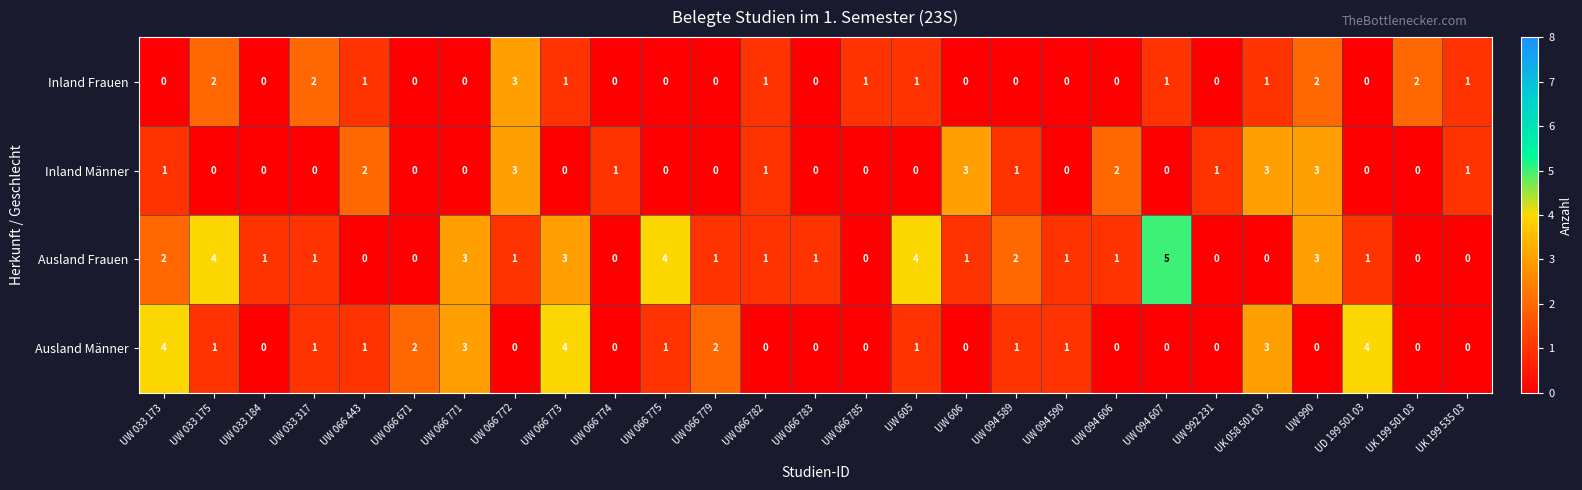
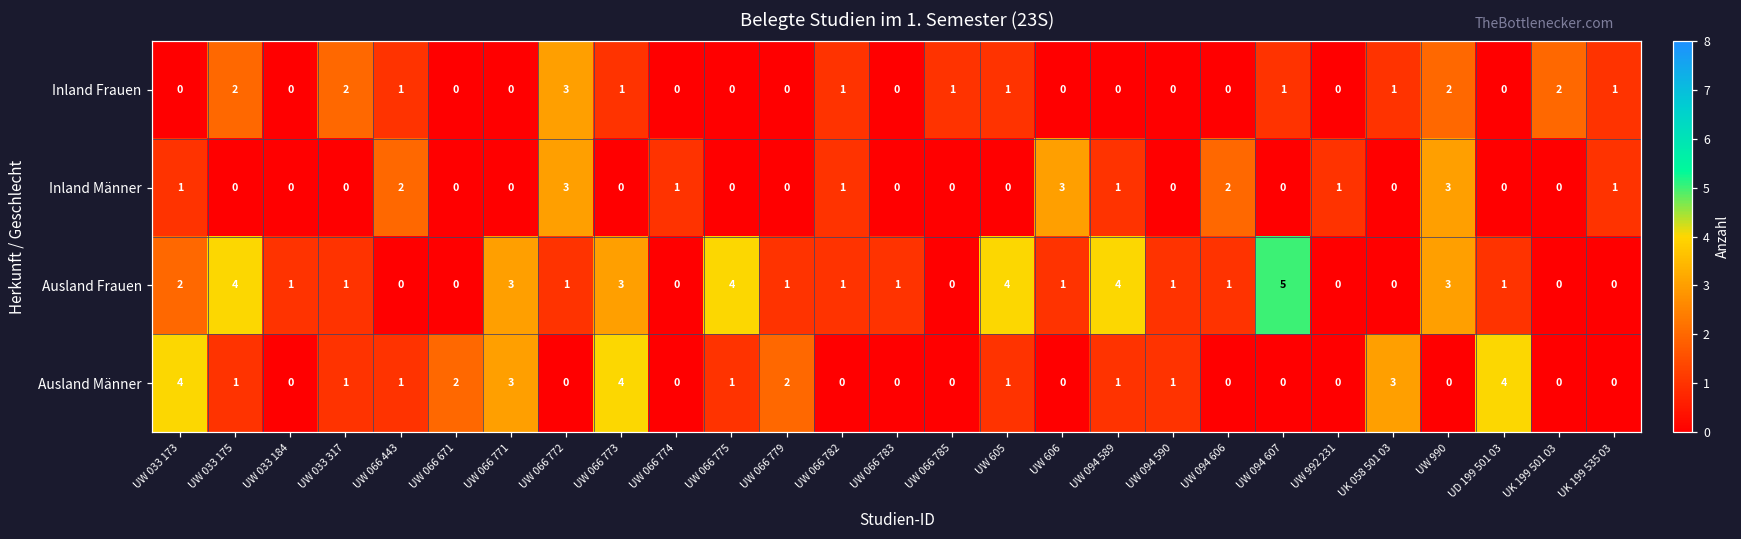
  {
    "Inland Frauen": {
      "UW 033 173": 0,
      "UW 033 175": 2,
      "UW 033 184": 0,
      "UW 033 317": 2,
      "UW 066 443": 1,
      "UW 066 671": 0,
      "UW 066 771": 0,
      "UW 066 772": 3,
      "UW 066 773": 1,
      "UW 066 774": 0,
      "UW 066 775": 0,
      "UW 066 779": 0,
      "UW 066 782": 1,
      "UW 066 783": 0,
      "UW 066 785": 1,
      "UW 605": 1,
      "UW 606": 0,
      "UW 094 589": 0,
      "UW 094 590": 0,
      "UW 094 606": 0,
      "UW 094 607": 1,
      "UW 992 231": 0,
      "UK 058 501 03": 1,
      "UW 990": 2,
      "UD 199 501 03": 0,
      "UK 199 501 03": 2,
      "UK 199 535 03": 1
    },
    "Inland Männer": {
      "UW 033 173": 1,
      "UW 033 175": 0,
      "UW 033 184": 0,
      "UW 033 317": 0,
      "UW 066 443": 2,
      "UW 066 671": 0,
      "UW 066 771": 0,
      "UW 066 772": 3,
      "UW 066 773": 0,
      "UW 066 774": 1,
      "UW 066 775": 0,
      "UW 066 779": 0,
      "UW 066 782": 1,
      "UW 066 783": 0,
      "UW 066 785": 0,
      "UW 605": 0,
      "UW 606": 3,
      "UW 094 589": 1,
      "UW 094 590": 0,
      "UW 094 606": 2,
      "UW 094 607": 0,
      "UW 992 231": 1,
-     "UK 058 501 03": 3,
+     "UK 058 501 03": 0,
      "UW 990": 3,
      "UD 199 501 03": 0,
      "UK 199 501 03": 0,
      "UK 199 535 03": 1
    },
    "Ausland Frauen": {
      "UW 033 173": 2,
      "UW 033 175": 4,
      "UW 033 184": 1,
      "UW 033 317": 1,
      "UW 066 443": 0,
      "UW 066 671": 0,
      "UW 066 771": 3,
      "UW 066 772": 1,
      "UW 066 773": 3,
      "UW 066 774": 0,
      "UW 066 775": 4,
      "UW 066 779": 1,
      "UW 066 782": 1,
      "UW 066 783": 1,
      "UW 066 785": 0,
      "UW 605": 4,
      "UW 606": 1,
-     "UW 094 589": 2,
+     "UW 094 589": 4,
      "UW 094 590": 1,
      "UW 094 606": 1,
      "UW 094 607": 5,
      "UW 992 231": 0,
      "UK 058 501 03": 0,
      "UW 990": 3,
      "UD 199 501 03": 1,
      "UK 199 501 03": 0,
      "UK 199 535 03": 0
    },
    "Ausland Männer": {
      "UW 033 173": 4,
      "UW 033 175": 1,
      "UW 033 184": 0,
      "UW 033 317": 1,
      "UW 066 443": 1,
      "UW 066 671": 2,
      "UW 066 771": 3,
      "UW 066 772": 0,
      "UW 066 773": 4,
      "UW 066 774": 0,
      "UW 066 775": 1,
      "UW 066 779": 2,
      "UW 066 782": 0,
      "UW 066 783": 0,
      "UW 066 785": 0,
      "UW 605": 1,
      "UW 606": 0,
      "UW 094 589": 1,
      "UW 094 590": 1,
      "UW 094 606": 0,
      "UW 094 607": 0,
      "UW 992 231": 0,
      "UK 058 501 03": 3,
      "UW 990": 0,
      "UD 199 501 03": 4,
      "UK 199 501 03": 0,
      "UK 199 535 03": 0
    }
  }
